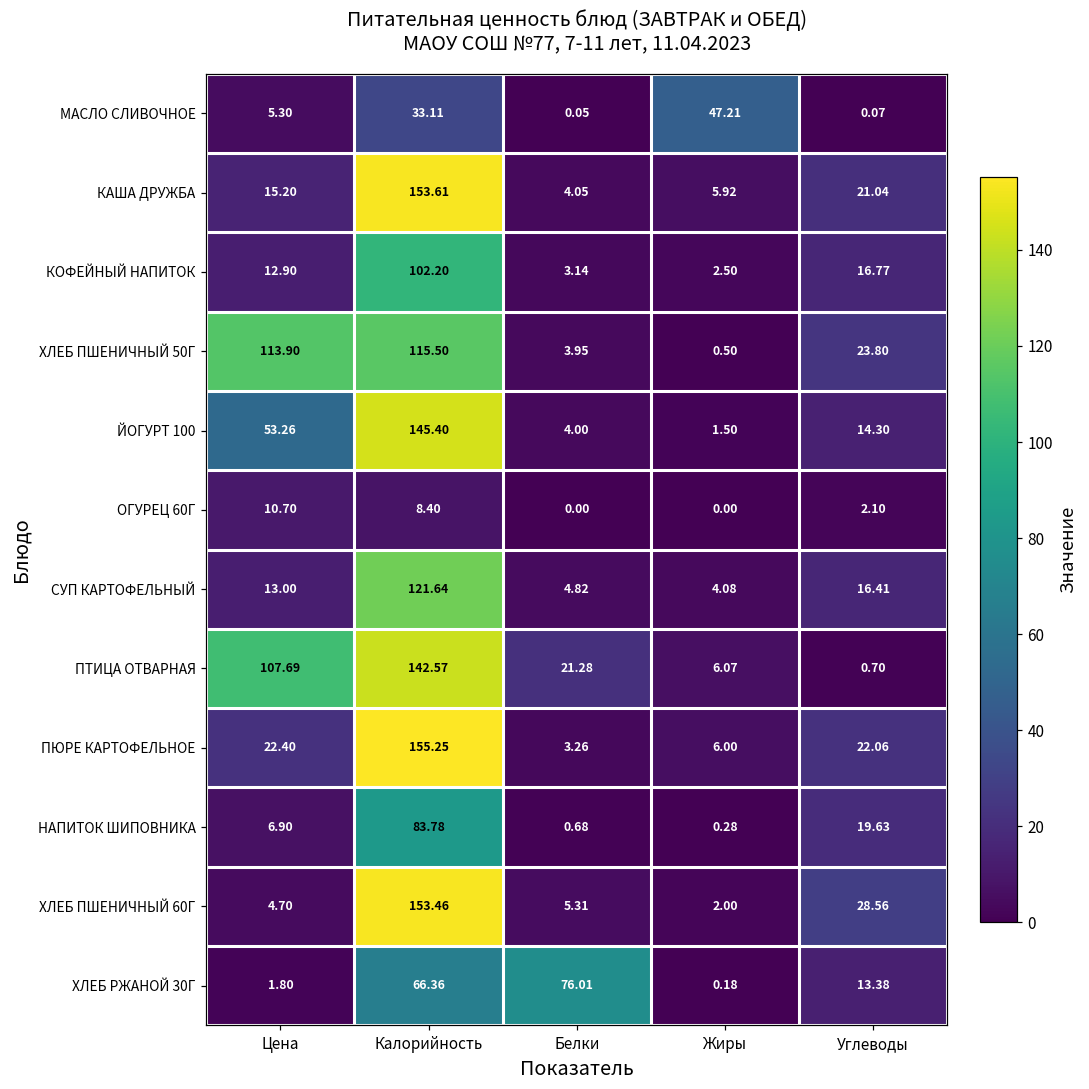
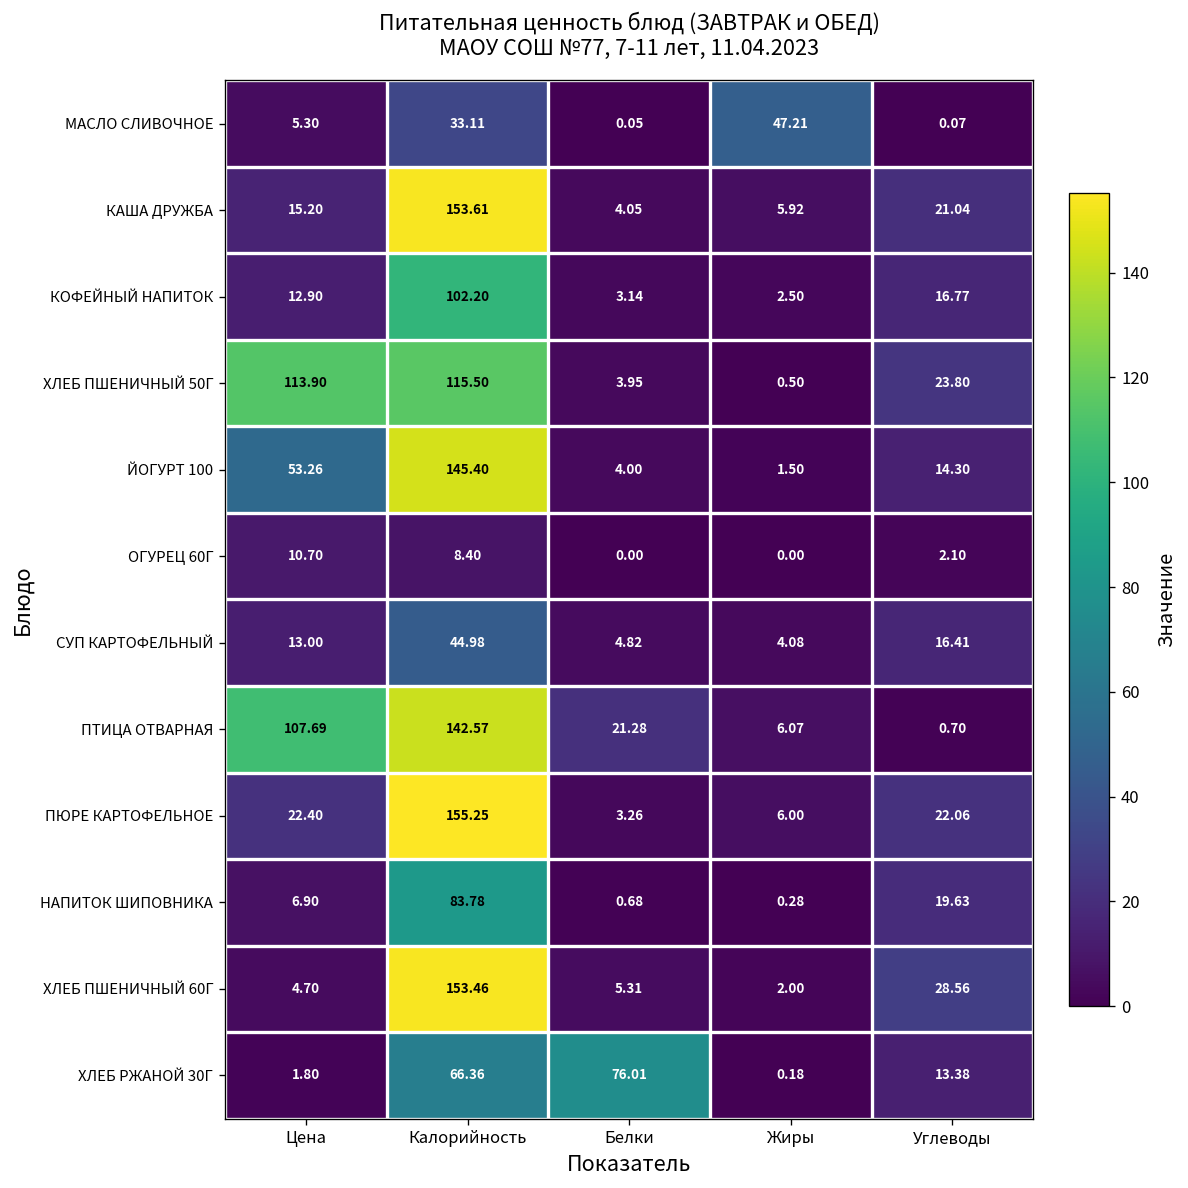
  {
    "МАСЛО СЛИВОЧНОЕ": {
      "Цена": 5.30,
      "Калорийность": 33.11,
      "Белки": 0.05,
      "Жиры": 47.21,
      "Углеводы": 0.07
    },
    "КАША ДРУЖБА": {
      "Цена": 15.20,
      "Калорийность": 153.61,
      "Белки": 4.05,
      "Жиры": 5.92,
      "Углеводы": 21.04
    },
    "КОФЕЙНЫЙ НАПИТОК": {
      "Цена": 12.90,
      "Калорийность": 102.20,
      "Белки": 3.14,
      "Жиры": 2.50,
      "Углеводы": 16.77
    },
    "ХЛЕБ ПШЕНИЧНЫЙ 50Г": {
      "Цена": 113.90,
      "Калорийность": 115.50,
      "Белки": 3.95,
      "Жиры": 0.50,
      "Углеводы": 23.80
    },
    "ЙОГУРТ 100": {
      "Цена": 53.26,
      "Калорийность": 145.40,
      "Белки": 4.00,
      "Жиры": 1.50,
      "Углеводы": 14.30
    },
    "ОГУРЕЦ 60Г": {
      "Цена": 10.70,
      "Калорийность": 8.40,
      "Белки": 0.00,
      "Жиры": 0.00,
      "Углеводы": 2.10
    },
    "СУП КАРТОФЕЛЬНЫЙ": {
      "Цена": 13.00,
-     "Калорийность": 121.64,
+     "Калорийность": 44.98,
      "Белки": 4.82,
      "Жиры": 4.08,
      "Углеводы": 16.41
    },
    "ПТИЦА ОТВАРНАЯ": {
      "Цена": 107.69,
      "Калорийность": 142.57,
      "Белки": 21.28,
      "Жиры": 6.07,
      "Углеводы": 0.70
    },
    "ПЮРЕ КАРТОФЕЛЬНОЕ": {
      "Цена": 22.40,
      "Калорийность": 155.25,
      "Белки": 3.26,
      "Жиры": 6.00,
      "Углеводы": 22.06
    },
    "НАПИТОК ШИПОВНИКА": {
      "Цена": 6.90,
      "Калорийность": 83.78,
      "Белки": 0.68,
      "Жиры": 0.28,
      "Углеводы": 19.63
    },
    "ХЛЕБ ПШЕНИЧНЫЙ 60Г": {
      "Цена": 4.70,
      "Калорийность": 153.46,
      "Белки": 5.31,
      "Жиры": 2.00,
      "Углеводы": 28.56
    },
    "ХЛЕБ РЖАНОЙ 30Г": {
      "Цена": 1.80,
      "Калорийность": 66.36,
      "Белки": 76.01,
      "Жиры": 0.18,
      "Углеводы": 13.38
    }
  }
